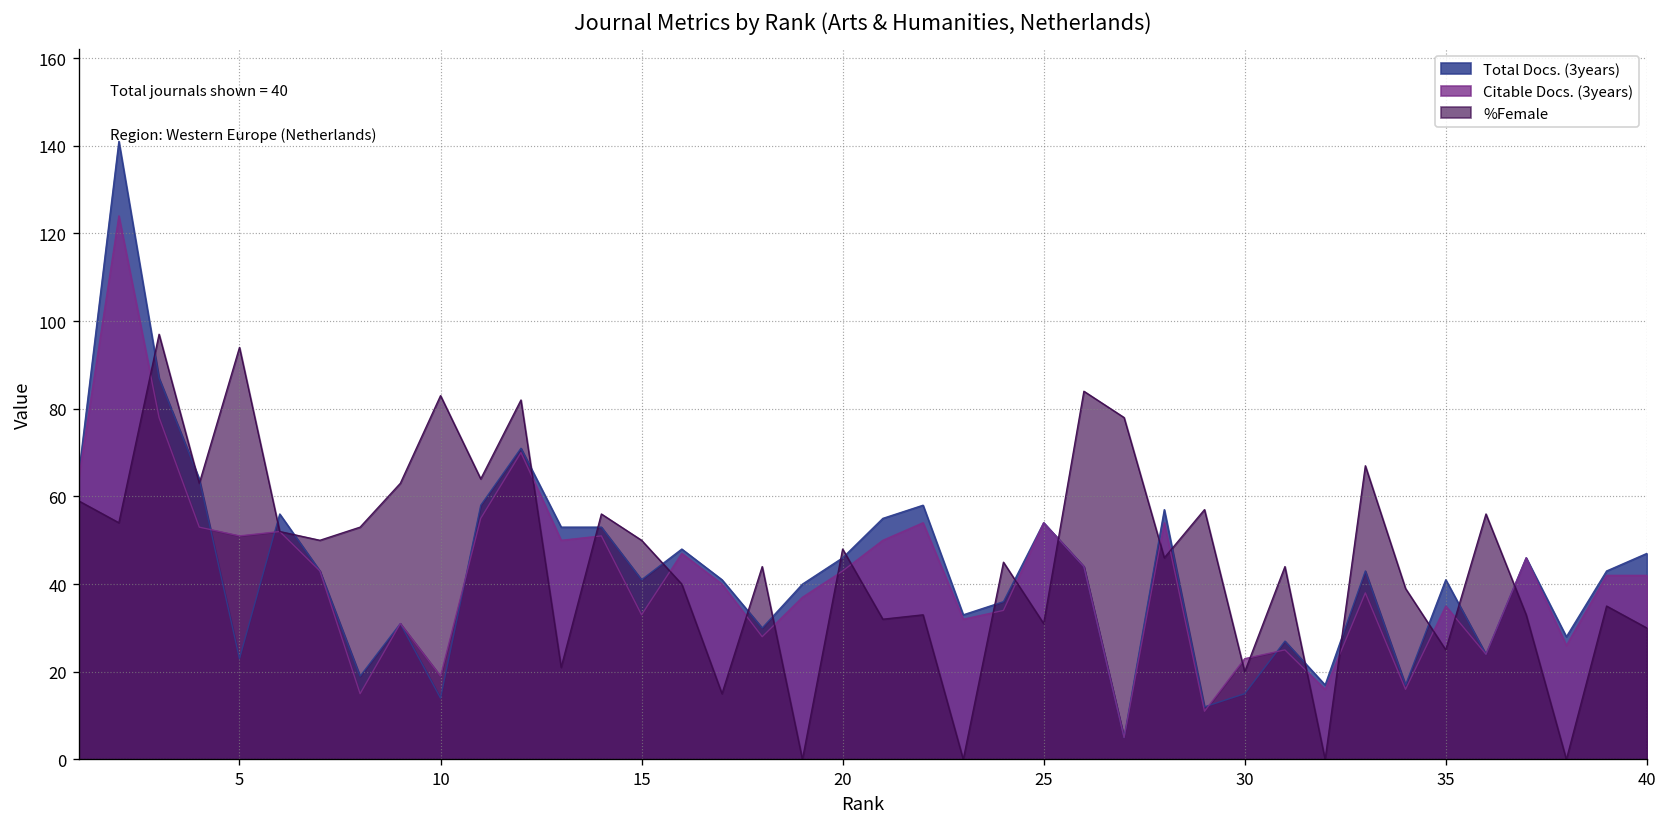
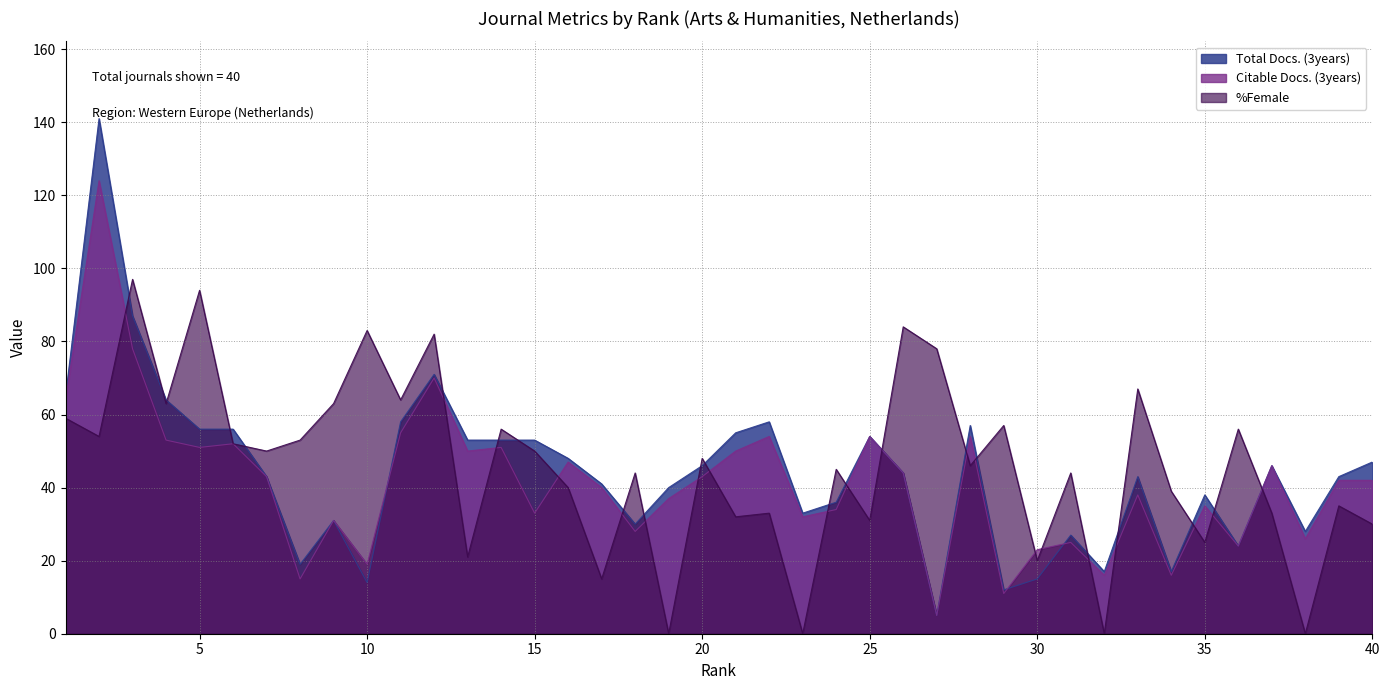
  {
    "Total Docs. (3years)": {
-     "5": 23,
+     "5": 56,
      "10": 14,
-     "15": 41,
+     "15": 53,
      "20": 46,
      "30": 15,
-     "35": 41,
+     "35": 38,
      "40": 47
    }
  }
